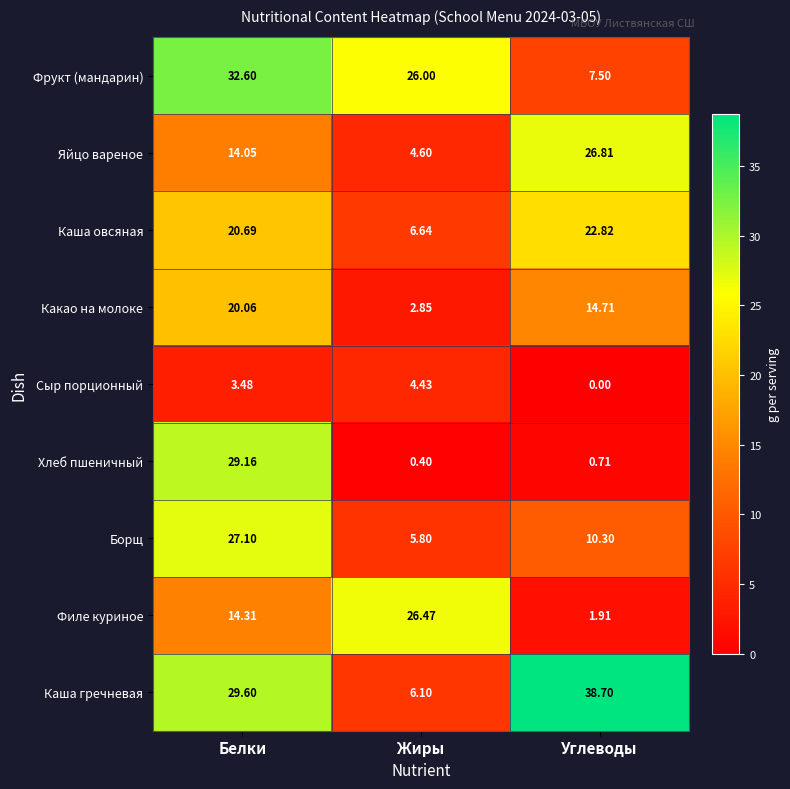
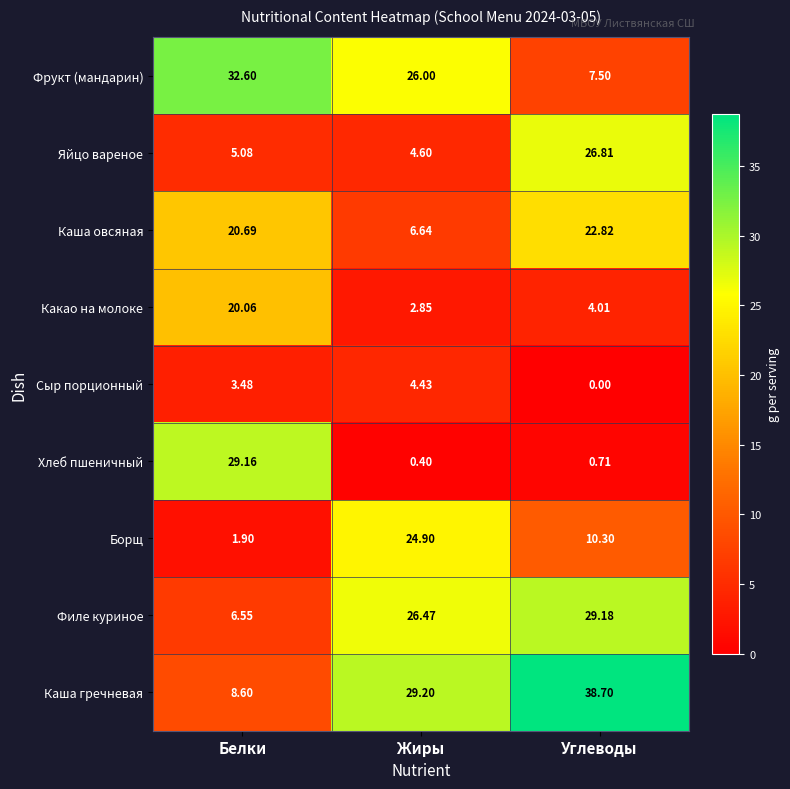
  {
    "Фрукт (мандарин)": {
      "Белки": 32.60,
      "Жиры": 26.00,
      "Углеводы": 7.50
    },
    "Яйцо вареное": {
-     "Белки": 14.05,
+     "Белки": 5.08,
      "Жиры": 4.60,
      "Углеводы": 26.81
    },
    "Каша овсяная": {
      "Белки": 20.69,
      "Жиры": 6.64,
      "Углеводы": 22.82
    },
    "Какао на молоке": {
      "Белки": 20.06,
      "Жиры": 2.85,
-     "Углеводы": 14.71
+     "Углеводы": 4.01
    },
    "Сыр порционный": {
      "Белки": 3.48,
      "Жиры": 4.43,
      "Углеводы": 0.00
    },
    "Хлеб пшеничный": {
      "Белки": 29.16,
      "Жиры": 0.40,
      "Углеводы": 0.71
    },
    "Борщ": {
-     "Белки": 27.10,
-     "Жиры": 5.80,
+     "Белки": 1.90,
+     "Жиры": 24.90,
      "Углеводы": 10.30
    },
    "Филе куриное": {
-     "Белки": 14.31,
+     "Белки": 6.55,
      "Жиры": 26.47,
-     "Углеводы": 1.91
+     "Углеводы": 29.18
    },
    "Каша гречневая": {
-     "Белки": 29.60,
-     "Жиры": 6.10,
+     "Белки": 8.60,
+     "Жиры": 29.20,
      "Углеводы": 38.70
    }
  }
